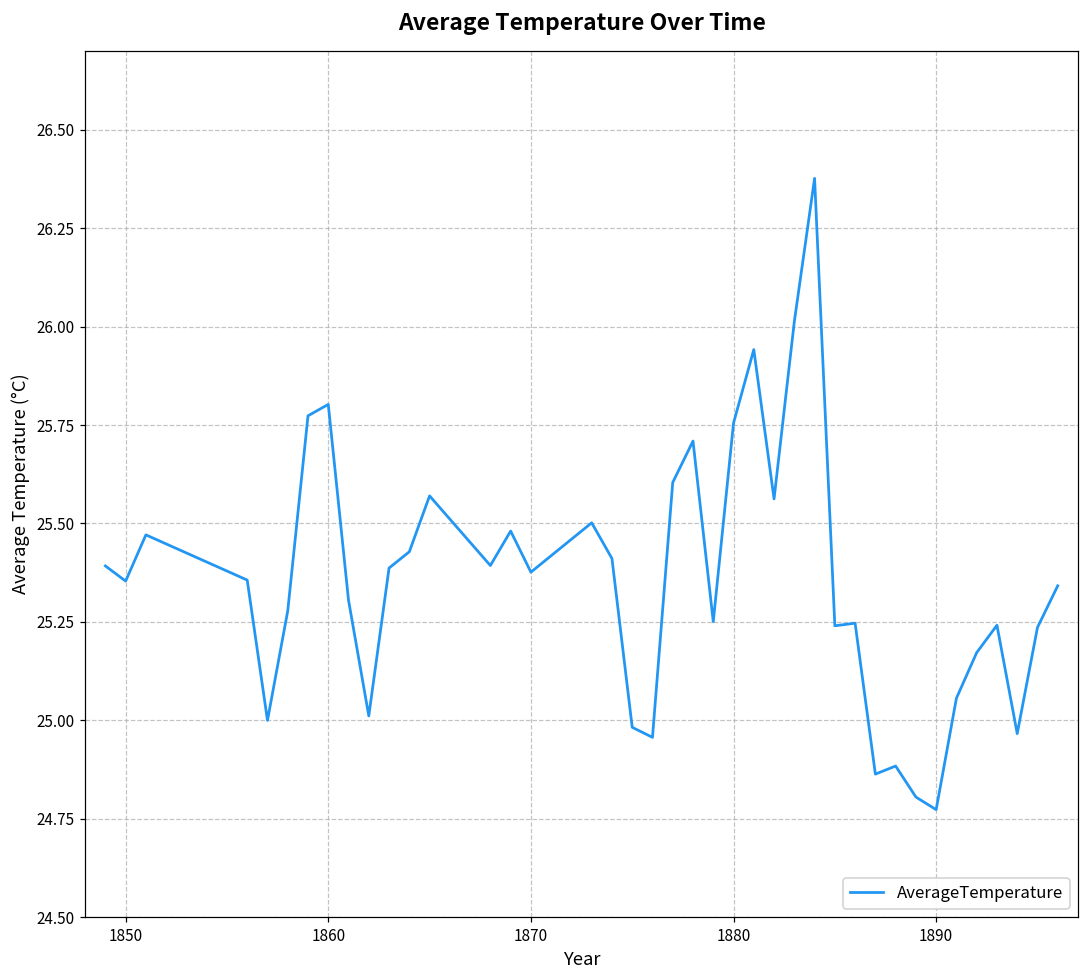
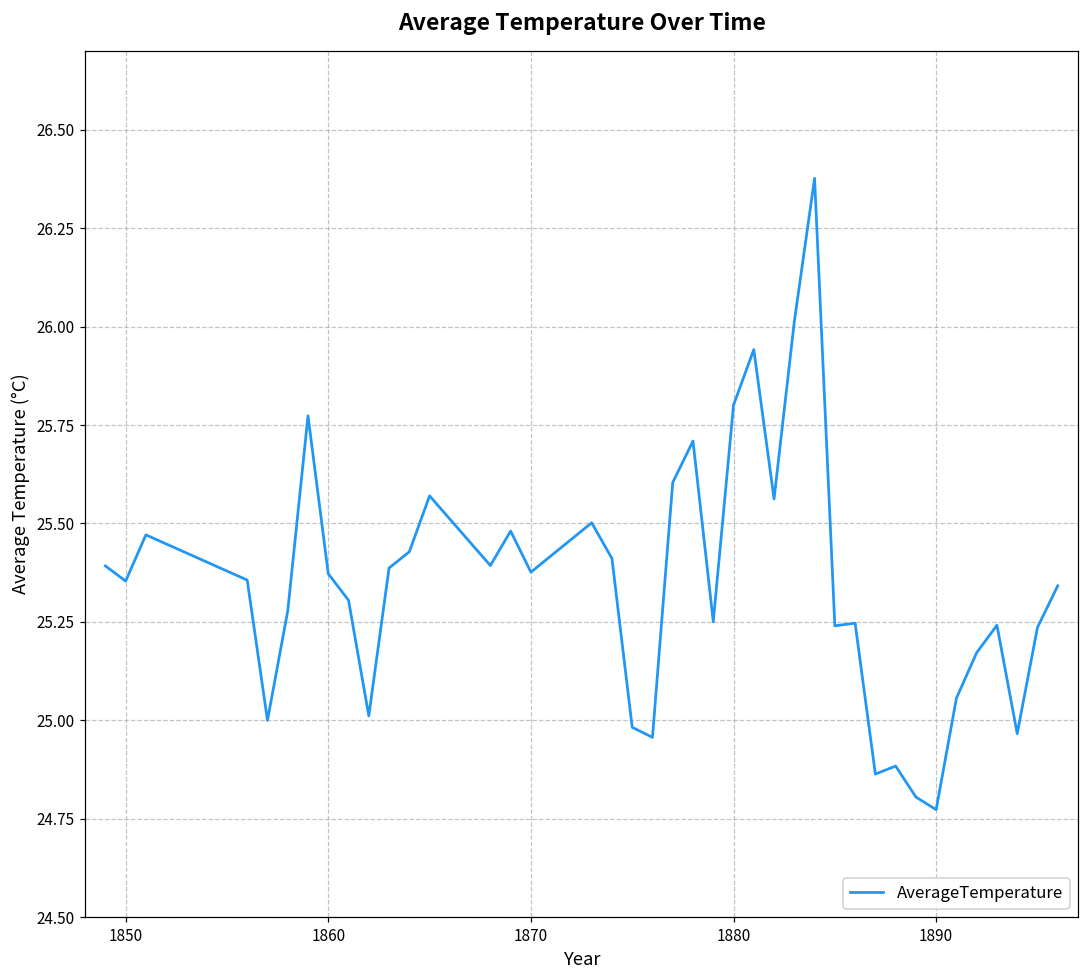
  {
    "1850": 25.35,
-   "1860": 25.80,
+   "1860": 25.37,
    "1870": 25.38,
-   "1880": 25.76,
+   "1880": 25.80,
    "1890": 24.77
  }
